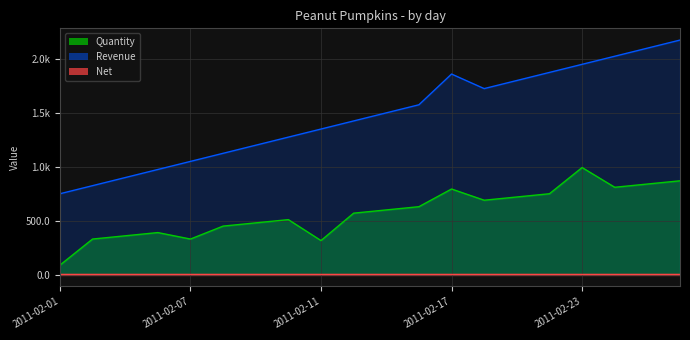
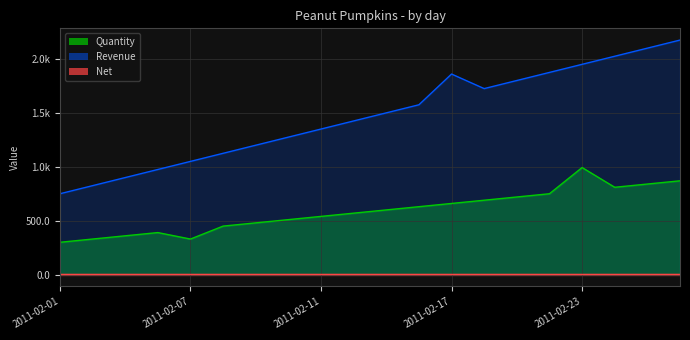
  {
    "Quantity": {
-     "2011-02-01": 90,
+     "2011-02-01": 300,
      "2011-02-07": 330,
-     "2011-02-11": 320,
-     "2011-02-17": 790,
+     "2011-02-11": 540,
+     "2011-02-17": 660,
      "2011-02-23": 990
    },
    "Revenue": {
      "2011-02-01": 750,
      "2011-02-07": 1050,
      "2011-02-11": 1350,
      "2011-02-17": 1860,
      "2011-02-23": 1950
    },
    "Net": {
      "2011-02-01": 0,
      "2011-02-07": 0,
      "2011-02-11": 0,
      "2011-02-17": 0,
      "2011-02-23": 0
    }
  }
